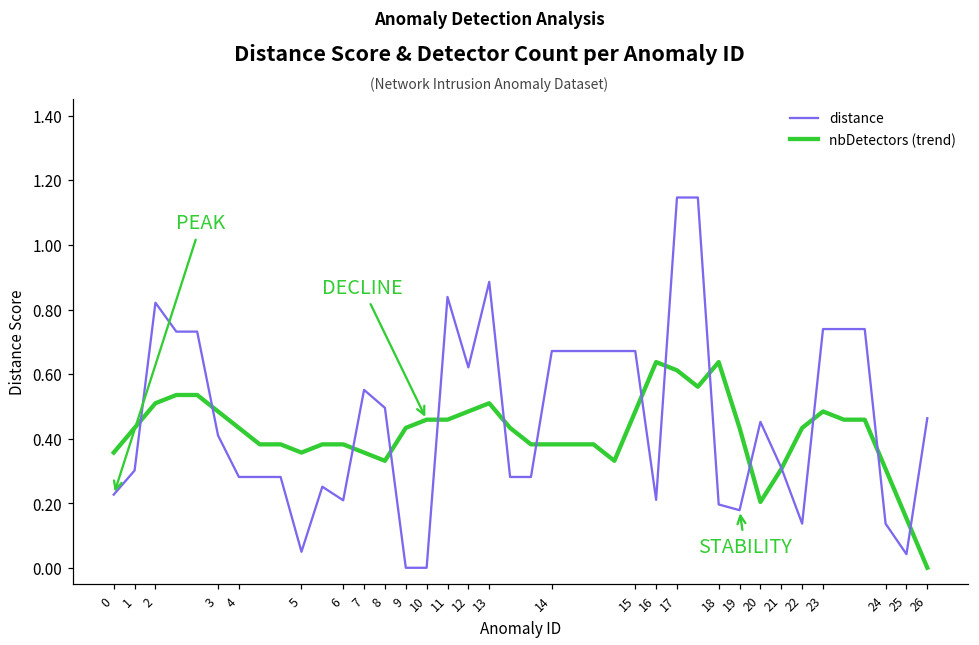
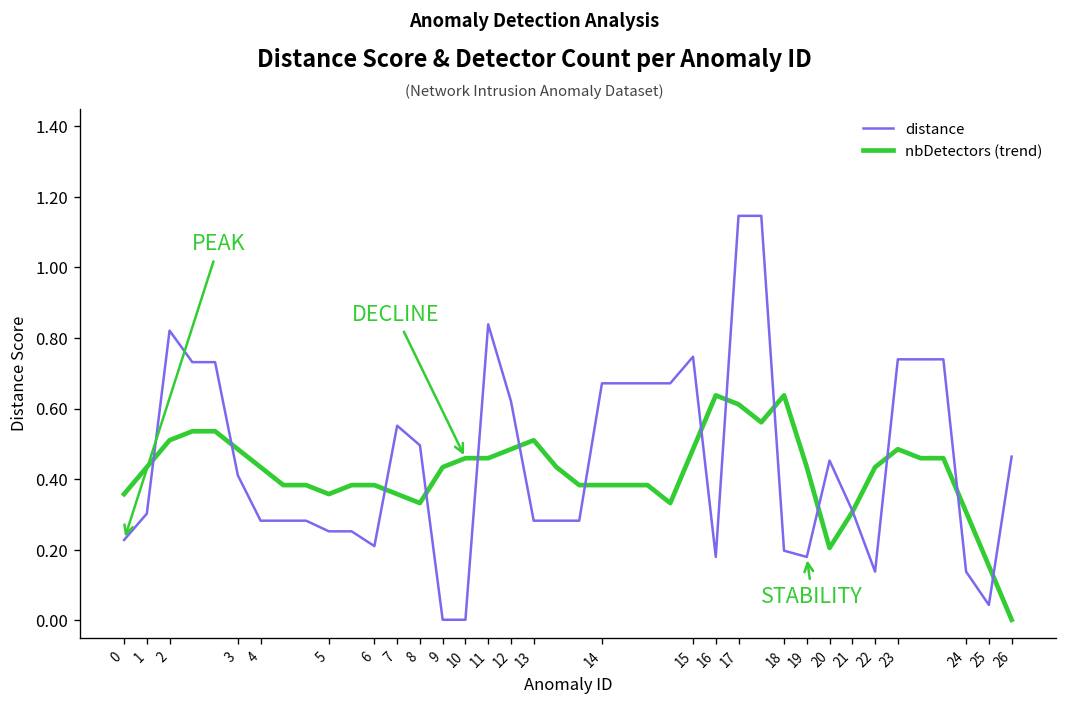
  {
    "distance": {
      "0": 0.23,
      "1": 0.30,
      "2": 0.82,
-     "5": 0.05,
+     "5": 0.25,
      "6": 0.21,
      "9": 0.00,
      "11": 0.84,
      "12": 0.62,
-     "13": 0.89,
+     "13": 0.28,
      "14": 0.67,
-     "15": 0.67,
-     "16": 0.21,
+     "15": 0.75,
+     "16": 0.18,
      "17": 1.15,
      "18": 0.20,
      "25": 0.04,
      "26": 0.46
    },
    "nbDetectors (trend)": {
      "0": 0.36,
      "1": 0.43,
      "2": 0.51,
      "5": 0.36,
      "6": 0.38,
      "9": 0.43,
      "11": 0.46,
      "12": 0.48,
      "13": 0.51,
      "14": 0.38,
      "15": 0.48,
      "16": 0.64,
      "17": 0.61,
      "18": 0.64,
      "25": 0.15,
      "26": 0.00
    }
  }
